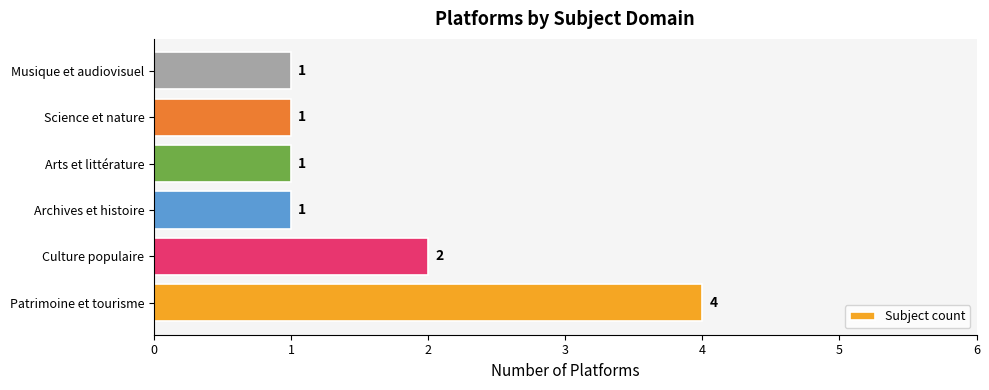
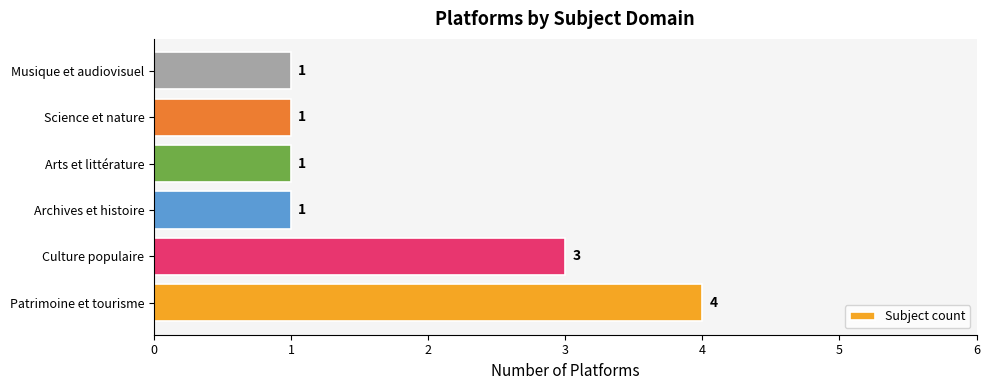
  {
    "Musique et audiovisuel": 1,
    "Science et nature": 1,
    "Arts et littérature": 1,
    "Archives et histoire": 1,
-   "Culture populaire": 2,
+   "Culture populaire": 3,
    "Patrimoine et tourisme": 4
  }
